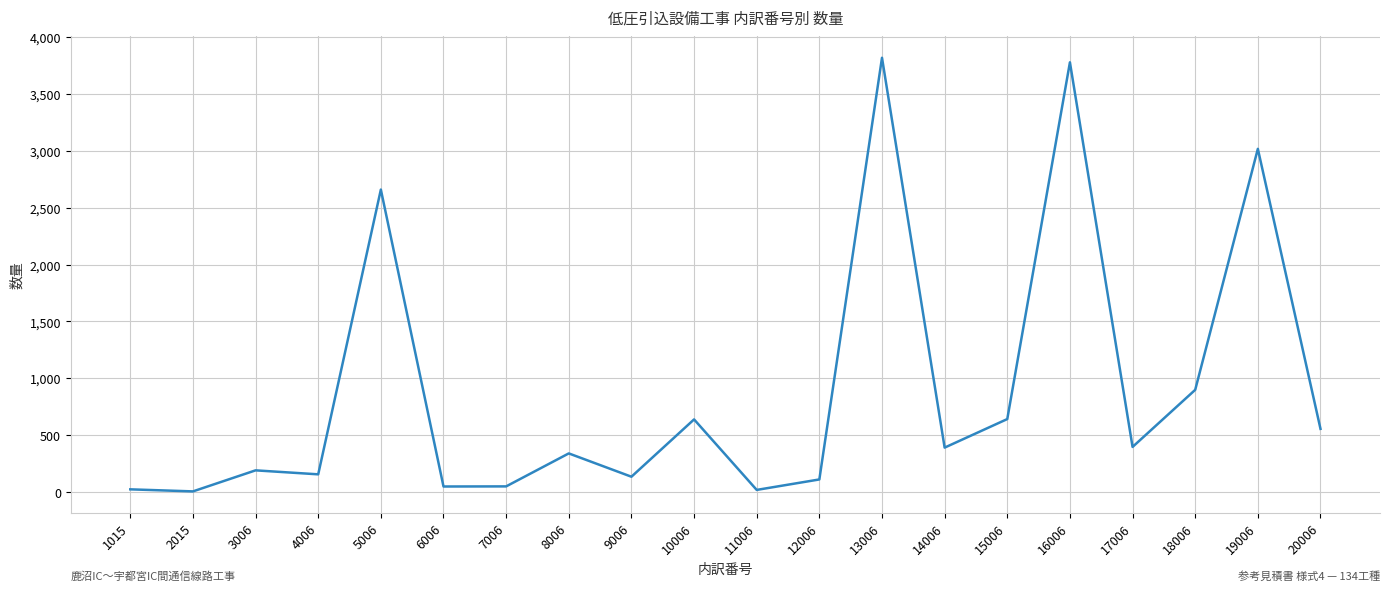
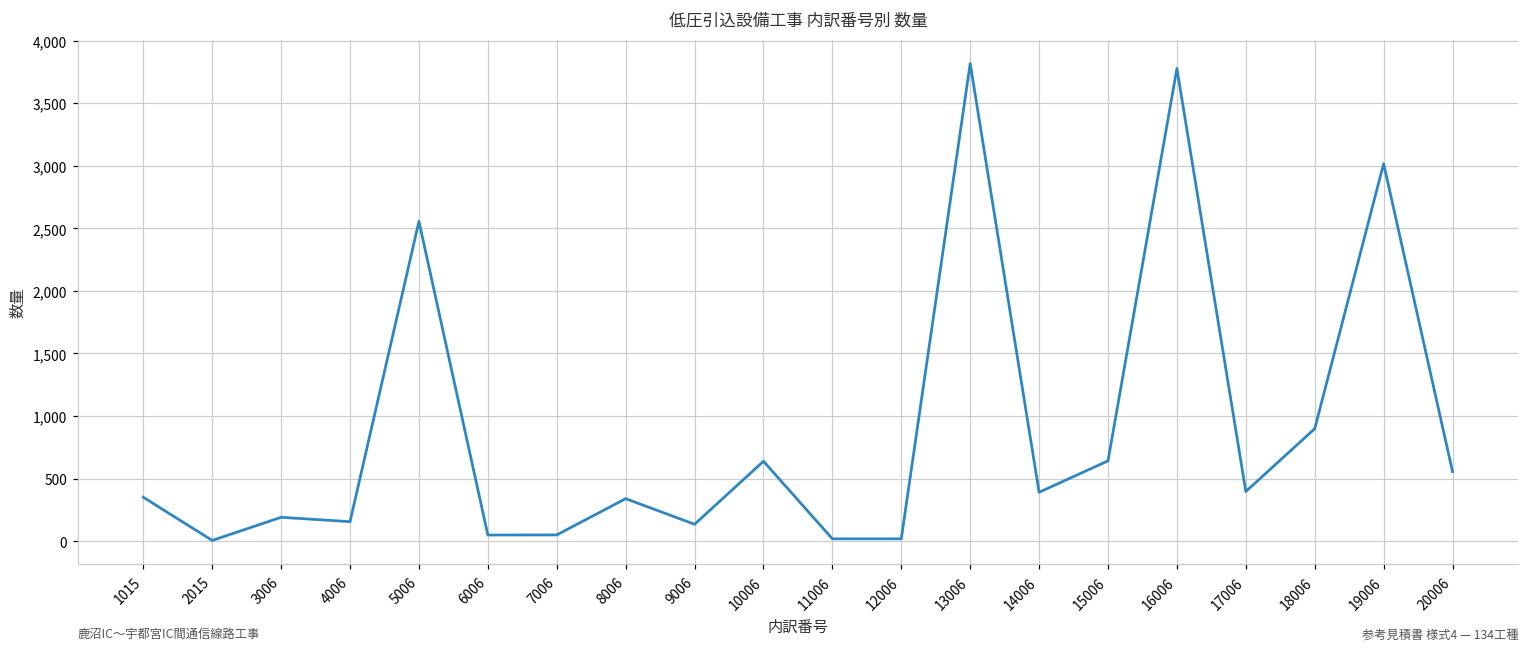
  {
-   "1015": "20",
+   "1015": "350",
    "2015": "10",
    "3006": "190",
    "4006": "160",
-   "5006": "2,660",
+   "5006": "2,560",
    "6006": "50",
    "7006": "50",
    "8006": "340",
    "9006": "130",
    "10006": "640",
    "11006": "20",
-   "12006": "110",
+   "12006": "20",
    "13006": "3,820",
    "14006": "390",
    "15006": "640",
    "16006": "3,780",
    "17006": "400",
    "18006": "900",
    "19006": "3,020",
    "20006": "560"
  }
